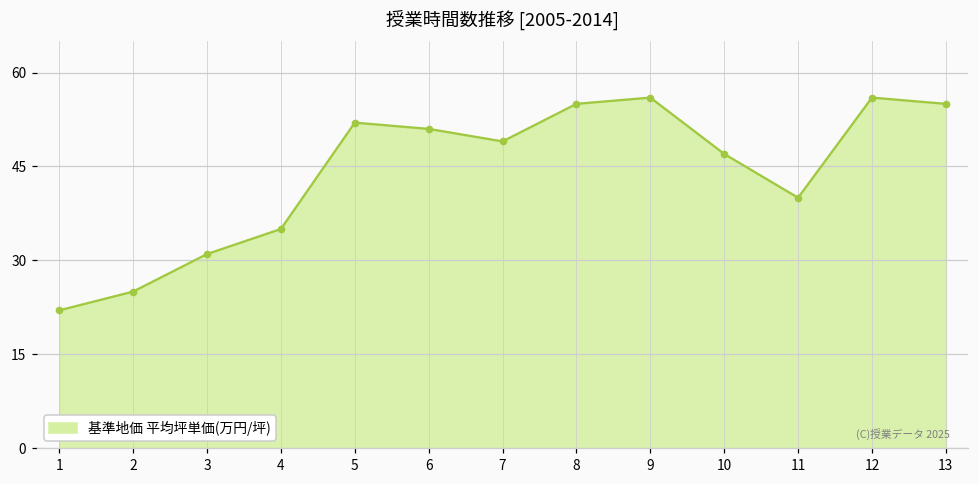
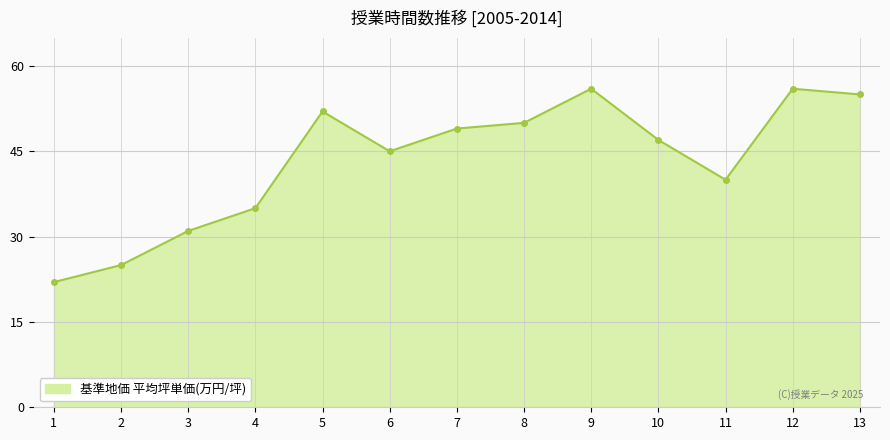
  {
    "1": 22,
    "2": 25,
    "3": 31,
    "4": 35,
    "5": 52,
-   "6": 51,
+   "6": 45,
    "7": 49,
-   "8": 55,
+   "8": 50,
    "9": 56,
    "10": 47,
    "11": 40,
    "12": 56,
    "13": 55
  }
